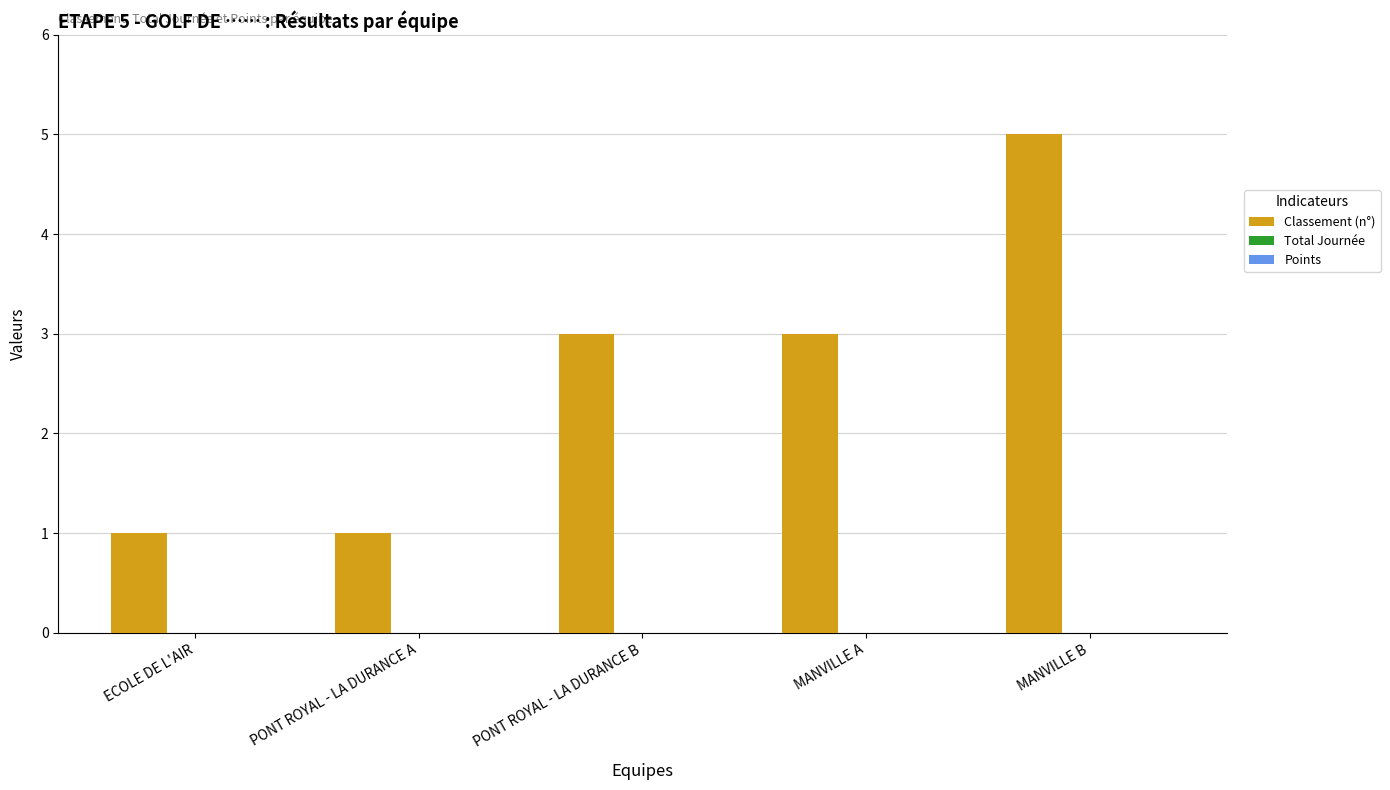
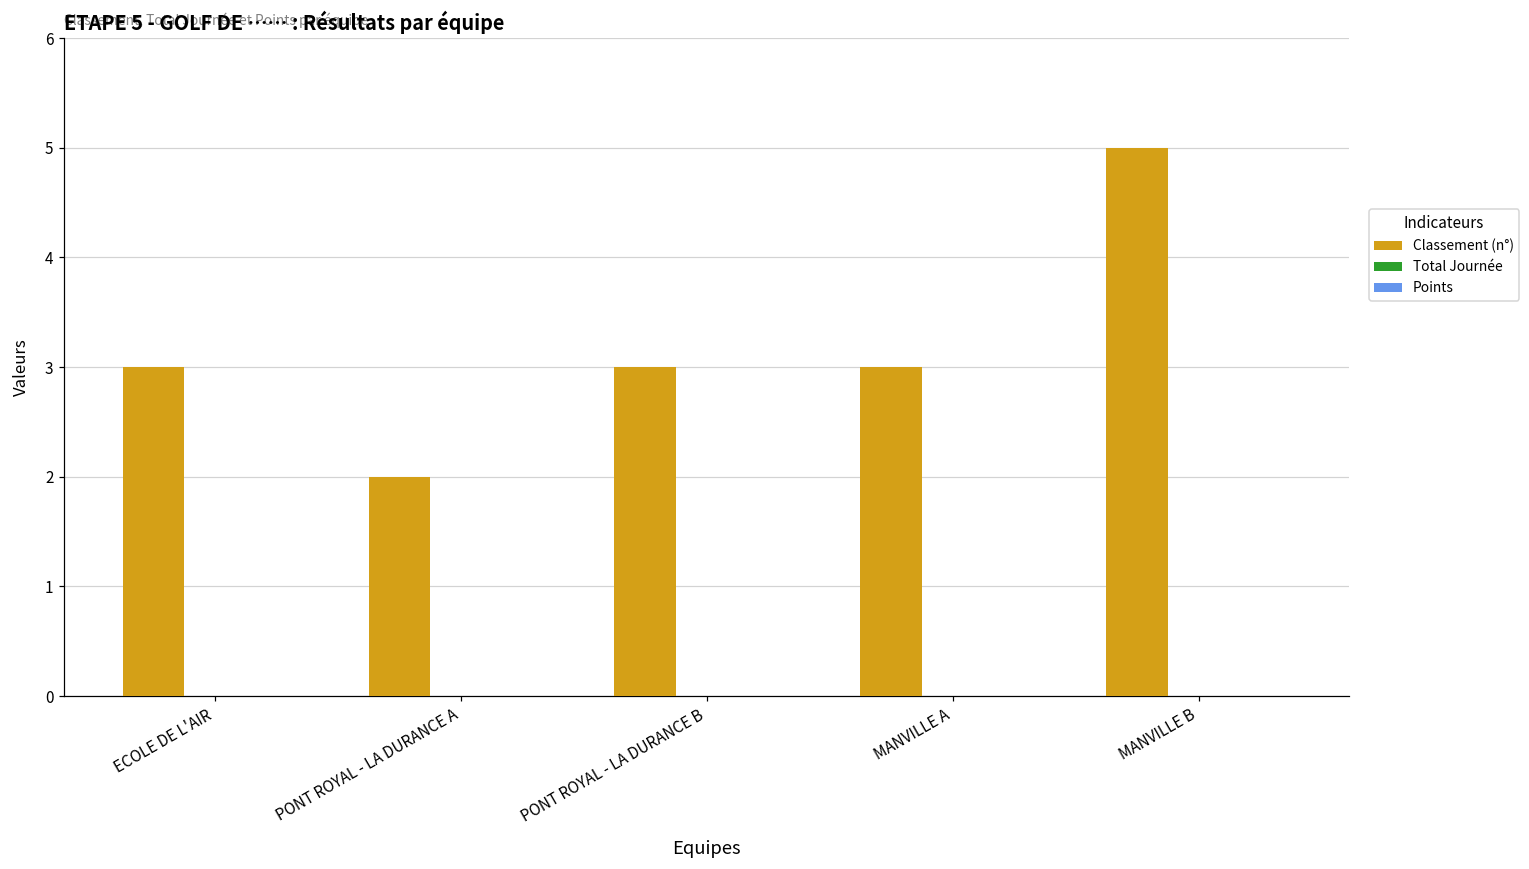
  {
    "Classement (n°)": {
-     "ECOLE DE L'AIR": 1,
-     "PONT ROYAL - LA DURANCE A": 1,
+     "ECOLE DE L'AIR": 3,
+     "PONT ROYAL - LA DURANCE A": 2,
      "PONT ROYAL - LA DURANCE B": 3,
      "MANVILLE A": 3,
      "MANVILLE B": 5
    },
    "Total Journée": {
      "ECOLE DE L'AIR": 0,
      "PONT ROYAL - LA DURANCE A": 0,
      "PONT ROYAL - LA DURANCE B": 0,
      "MANVILLE A": 0,
      "MANVILLE B": 0
    },
    "Points": {
      "ECOLE DE L'AIR": 0,
      "PONT ROYAL - LA DURANCE A": 0,
      "PONT ROYAL - LA DURANCE B": 0,
      "MANVILLE A": 0,
      "MANVILLE B": 0
    }
  }
